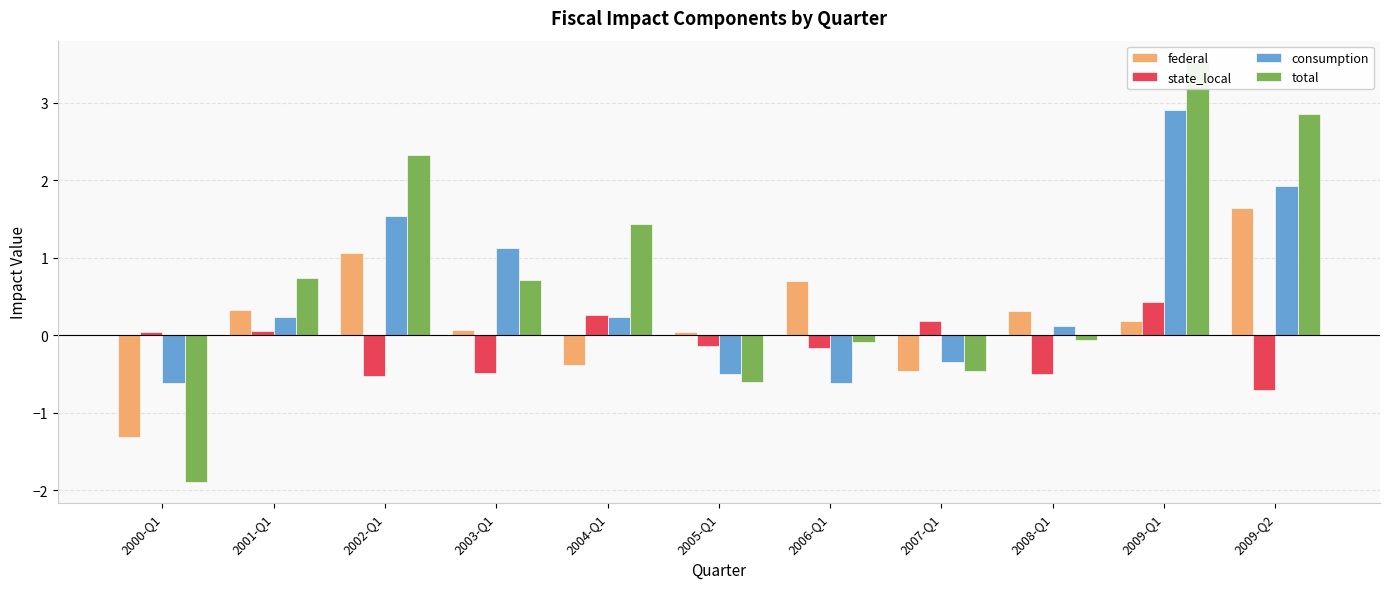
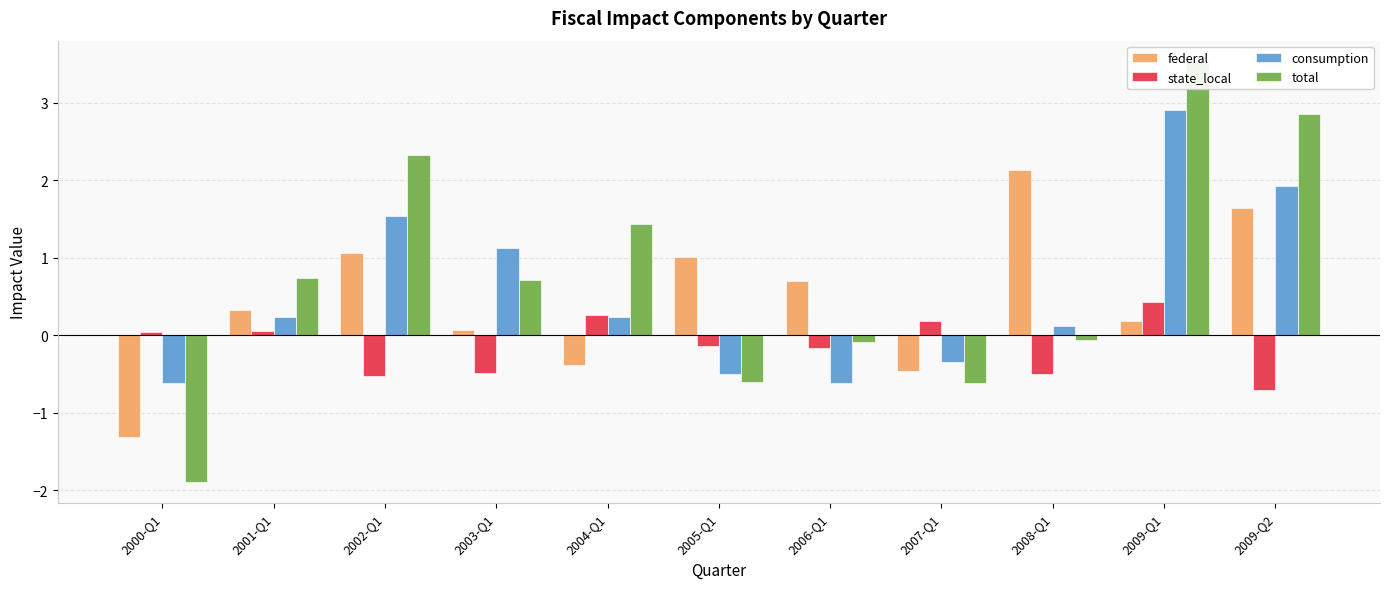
  {
    "federal": {
      "2000-Q1": -1.3,
      "2001-Q1": 0.3,
      "2002-Q1": 1.1,
      "2003-Q1": 0.1,
      "2004-Q1": -0.4,
-     "2005-Q1": 0.0,
+     "2005-Q1": 1.0,
      "2006-Q1": 0.7,
      "2007-Q1": -0.5,
-     "2008-Q1": 0.3,
+     "2008-Q1": 2.1,
      "2009-Q1": 0.2,
      "2009-Q2": 1.6
    },
    "state_local": {
      "2000-Q1": 0.0,
      "2001-Q1": 0.1,
      "2002-Q1": -0.5,
      "2003-Q1": -0.5,
      "2004-Q1": 0.3,
      "2005-Q1": -0.1,
      "2006-Q1": -0.2,
      "2007-Q1": 0.2,
      "2008-Q1": -0.5,
      "2009-Q1": 0.4,
      "2009-Q2": -0.7
    },
    "consumption": {
      "2000-Q1": -0.6,
      "2001-Q1": 0.2,
      "2002-Q1": 1.5,
      "2003-Q1": 1.1,
      "2004-Q1": 0.2,
      "2005-Q1": -0.5,
      "2006-Q1": -0.6,
      "2007-Q1": -0.3,
      "2008-Q1": 0.1,
      "2009-Q1": 2.9,
      "2009-Q2": 1.9
    },
    "total": {
      "2000-Q1": -1.9,
      "2001-Q1": 0.7,
      "2002-Q1": 2.3,
      "2003-Q1": 0.7,
      "2004-Q1": 1.4,
      "2005-Q1": -0.6,
      "2006-Q1": -0.1,
-     "2007-Q1": -0.5,
+     "2007-Q1": -0.6,
      "2008-Q1": -0.1,
      "2009-Q2": 2.9
    }
  }
